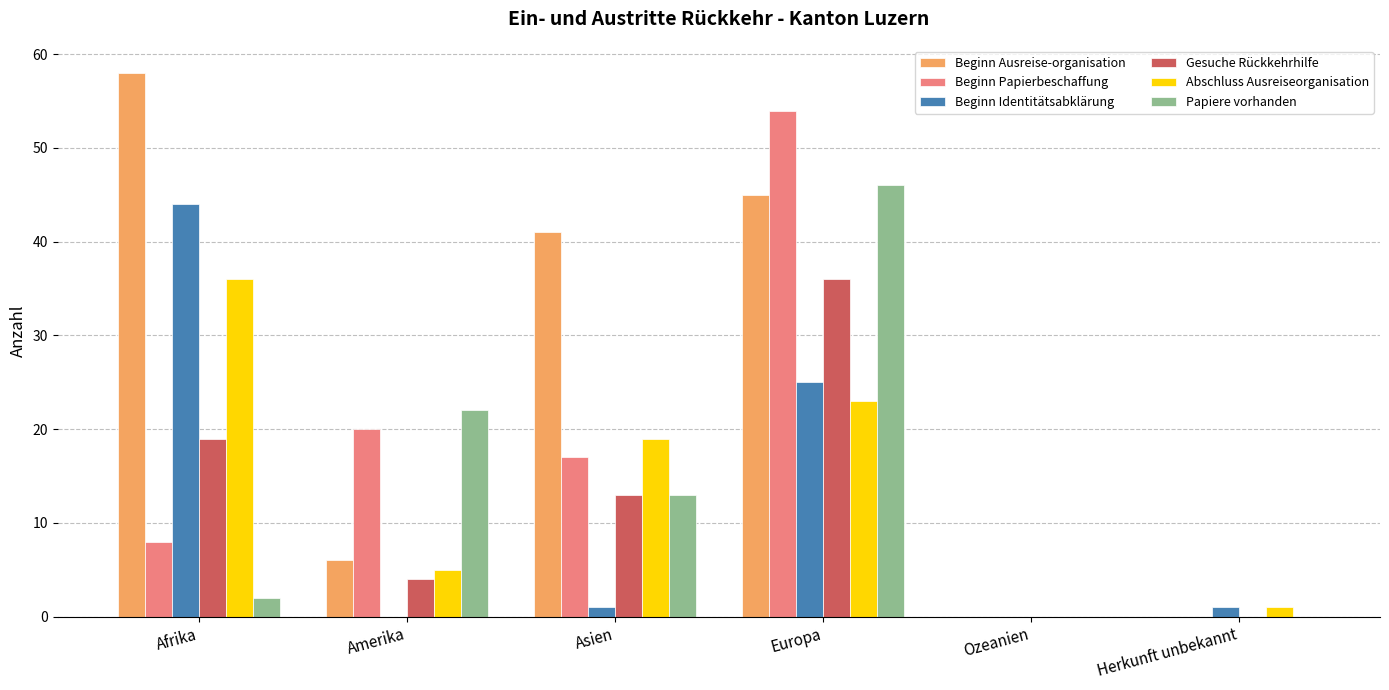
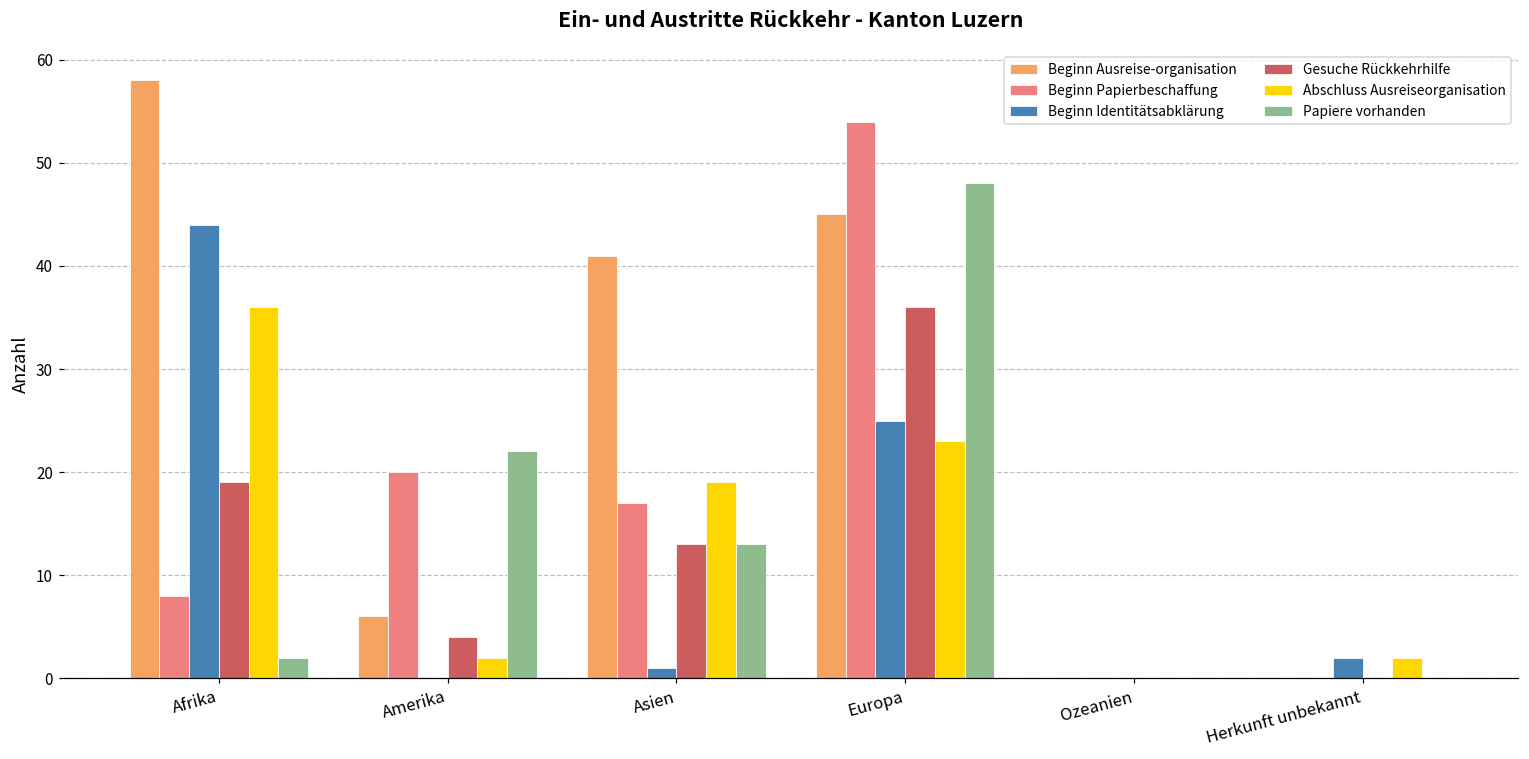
  {
    "Beginn Identitätsabklärung": {
      "Afrika": 44,
      "Amerika": 0,
      "Asien": 1,
      "Europa": 25,
      "Ozeanien": 0,
-     "Herkunft unbekannt": 1
+     "Herkunft unbekannt": 2
    },
    "Gesuche Rückkehrhilfe": {
      "Afrika": 19,
      "Amerika": 4,
      "Asien": 13,
      "Europa": 36,
      "Ozeanien": 0,
      "Herkunft unbekannt": 0
    },
    "Abschluss Ausreiseorganisation": {
      "Afrika": 36,
-     "Amerika": 5,
+     "Amerika": 2,
      "Asien": 19,
      "Europa": 23,
      "Ozeanien": 0,
-     "Herkunft unbekannt": 1
+     "Herkunft unbekannt": 2
    },
    "Papiere vorhanden": {
      "Afrika": 2,
      "Amerika": 22,
      "Asien": 13,
-     "Europa": 46,
+     "Europa": 48,
      "Ozeanien": 0,
      "Herkunft unbekannt": 0
    }
  }
